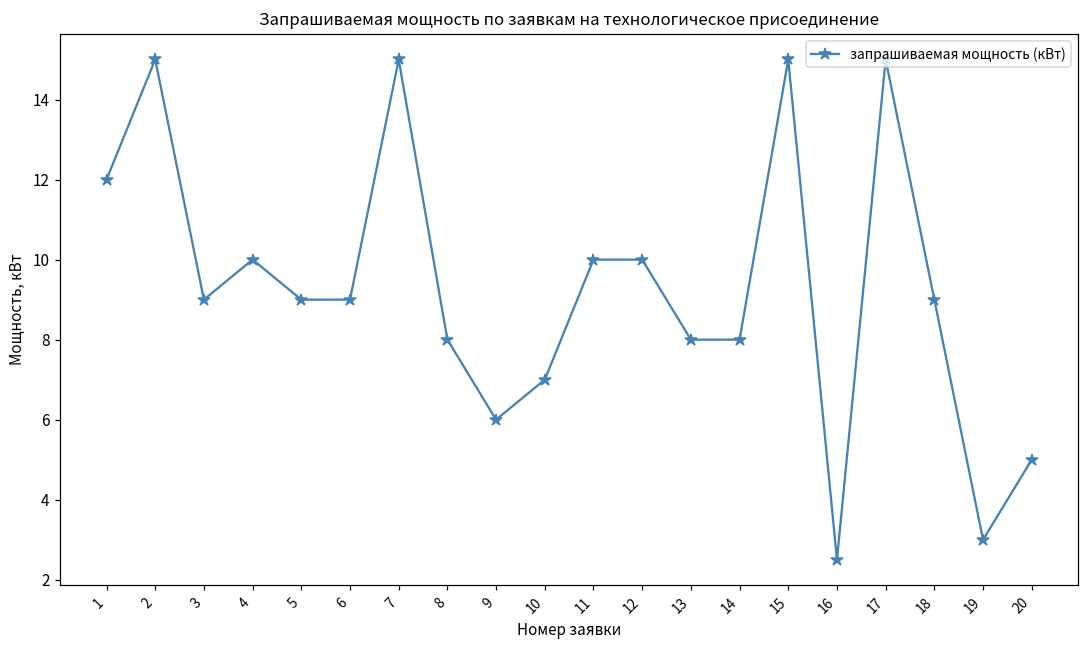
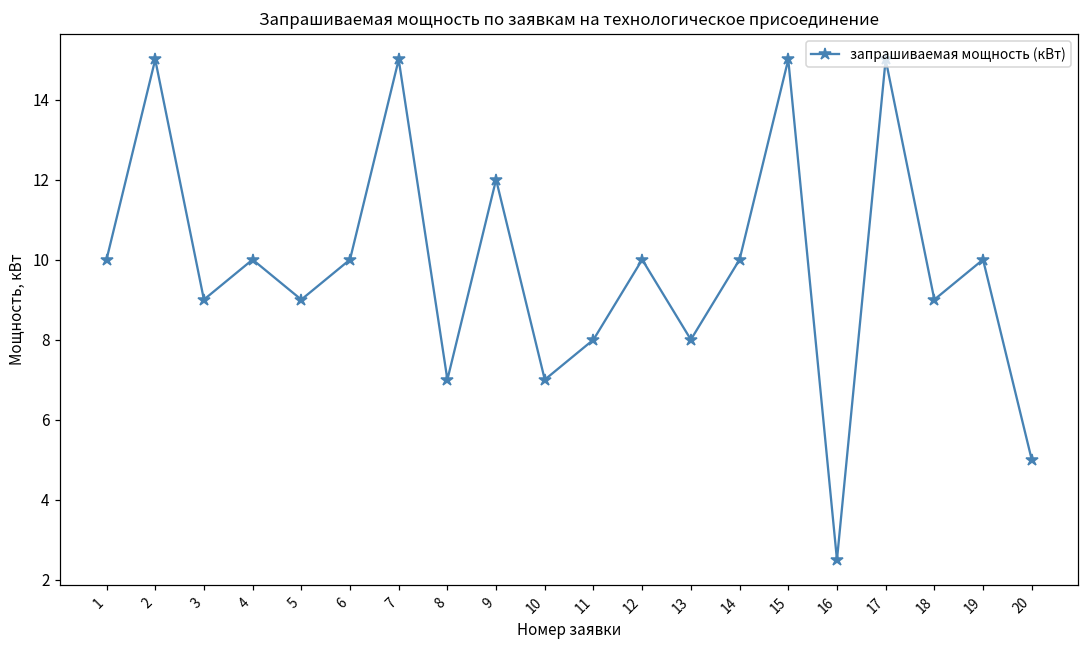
  {
-   "1": 12,
+   "1": 10,
    "2": 15,
    "3": 9,
    "4": 10,
    "5": 9,
-   "6": 9,
+   "6": 10,
    "7": 15,
-   "8": 8,
-   "9": 6,
+   "8": 7,
+   "9": 12,
    "10": 7,
-   "11": 10,
+   "11": 8,
    "12": 10,
    "13": 8,
-   "14": 8,
+   "14": 10,
    "15": 15,
    "16": 2.5,
    "18": 9,
-   "19": 3,
+   "19": 10,
    "20": 5
  }
